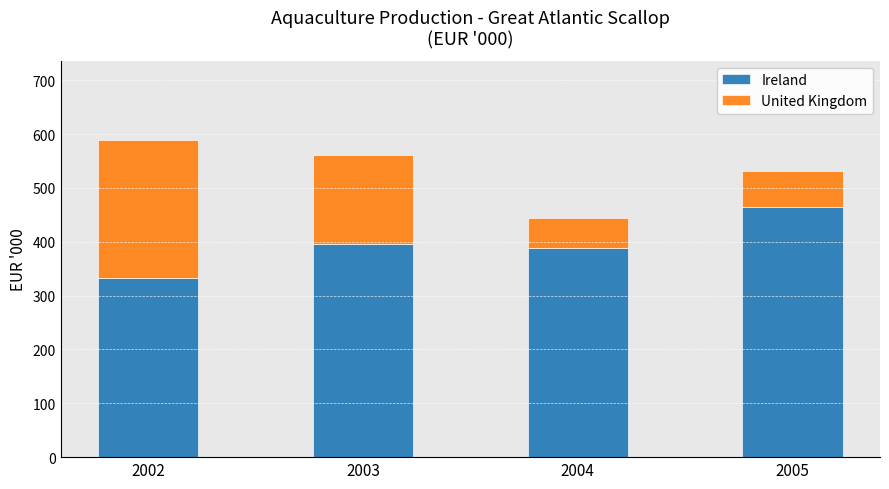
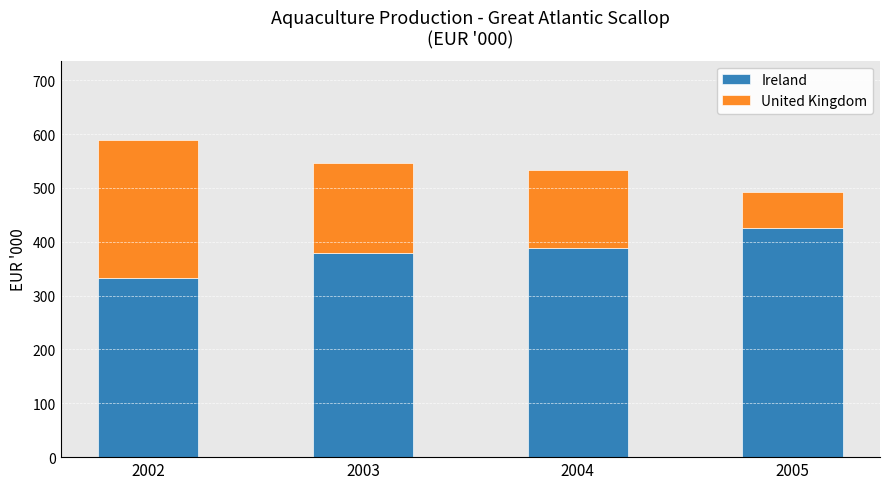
  {
    "Ireland": {
      "2002": 330,
-     "2003": 400,
+     "2003": 380,
      "2004": 390,
-     "2005": 470
+     "2005": 430
    },
    "United Kingdom": {
      "2002": 260,
      "2003": 170,
-     "2004": 60,
+     "2004": 140,
      "2005": 70
    }
  }
